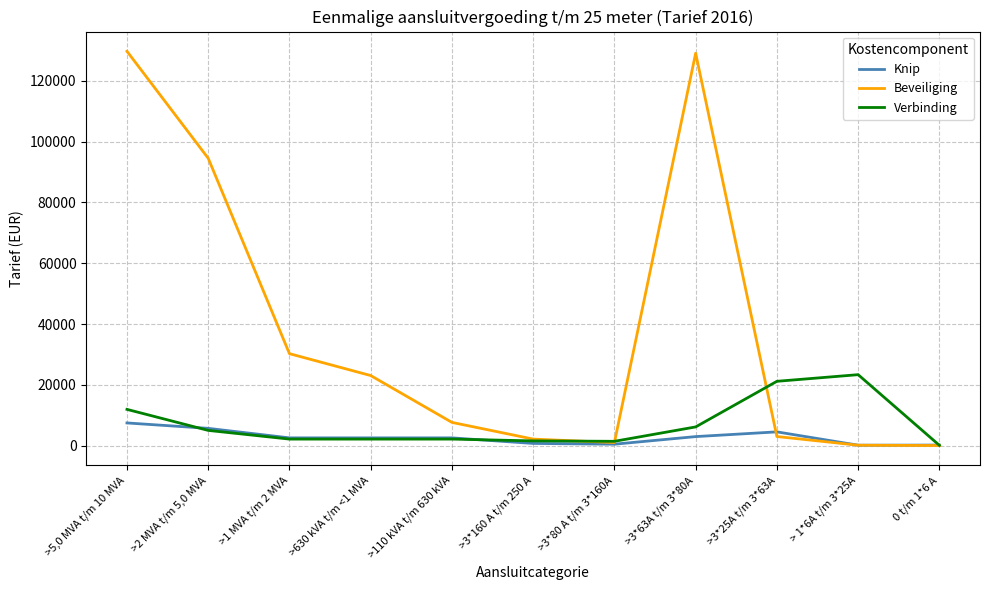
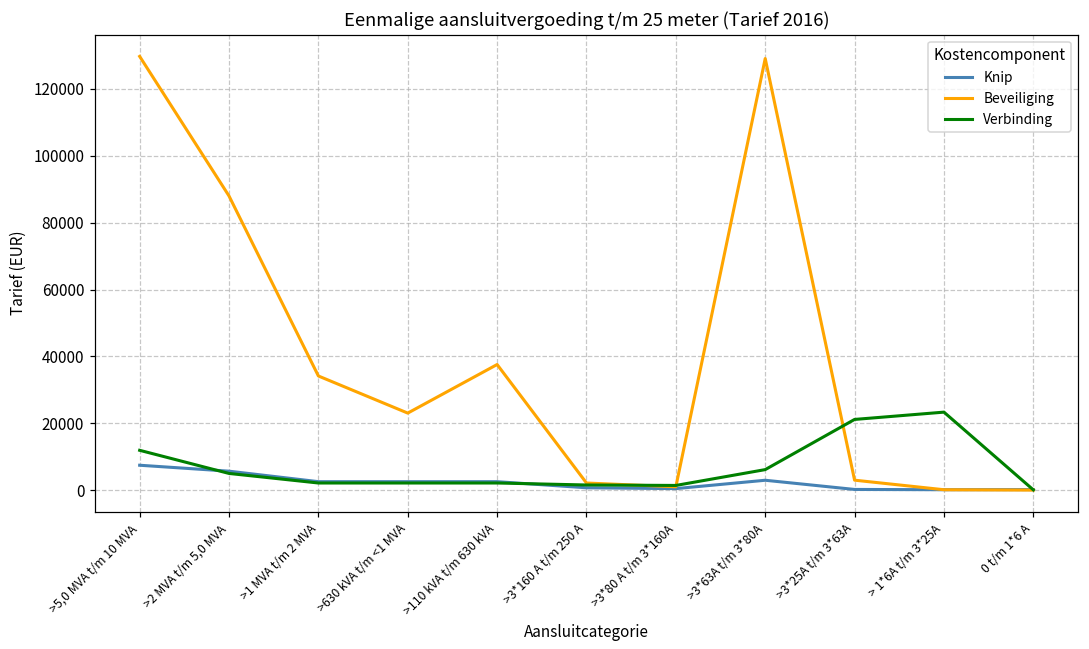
  {
    "Knip": {
      ">5,0 MVA t/m 10 MVA": 7000,
      ">3*63A t/m 3*80A": 3000,
-     ">3*25A t/m 3*63A": 5000
+     ">3*25A t/m 3*63A": 0
    },
    "Beveiliging": {
      ">5,0 MVA t/m 10 MVA": 130000,
-     ">2 MVA t/m 5,0 MVA": 95000,
-     ">1 MVA t/m 2 MVA": 30000,
+     ">2 MVA t/m 5,0 MVA": 88000,
+     ">1 MVA t/m 2 MVA": 34000,
      ">630 kVA t/m <1 MVA": 23000,
-     ">110 kVA t/m 630 kVA": 8000,
+     ">110 kVA t/m 630 kVA": 38000,
      ">3*63A t/m 3*80A": 129000,
      ">3*25A t/m 3*63A": 3000
    },
    "Verbinding": {
      ">5,0 MVA t/m 10 MVA": 12000,
      ">3*63A t/m 3*80A": 6000,
      ">3*25A t/m 3*63A": 21000,
      "> 1*6A t/m 3*25A": 23000
    }
  }
